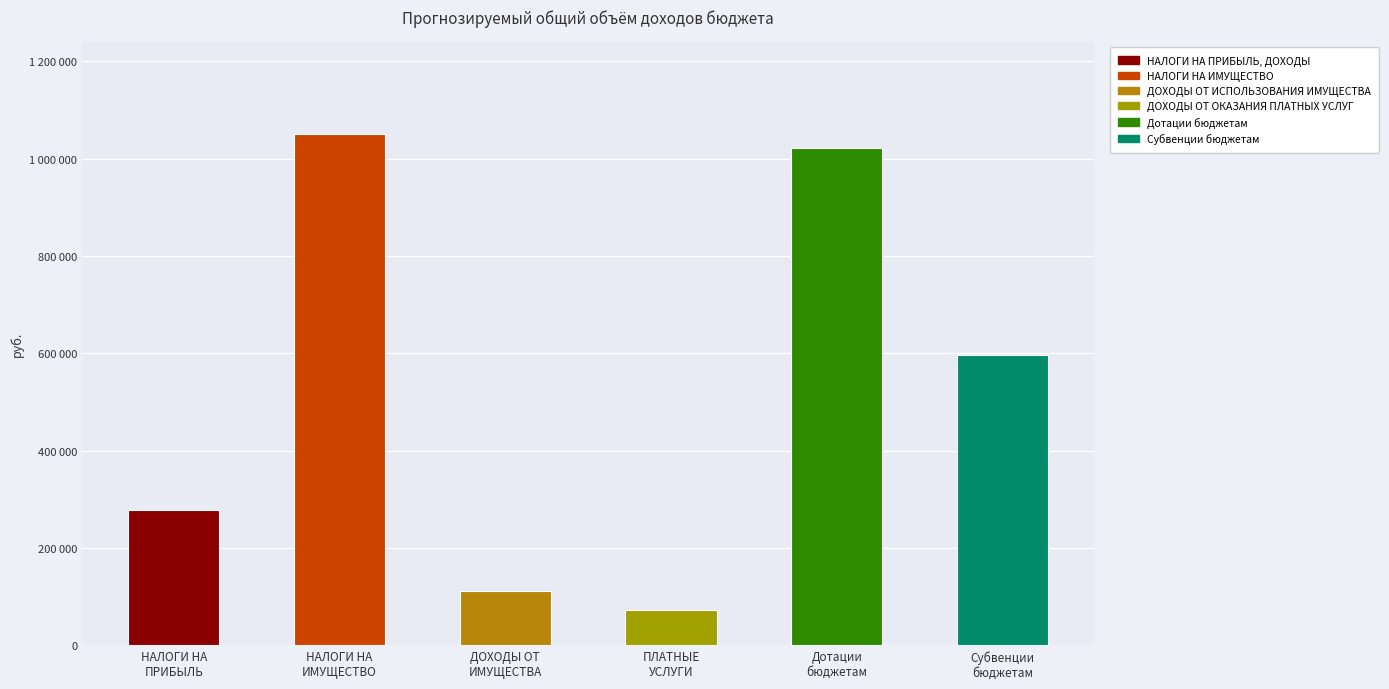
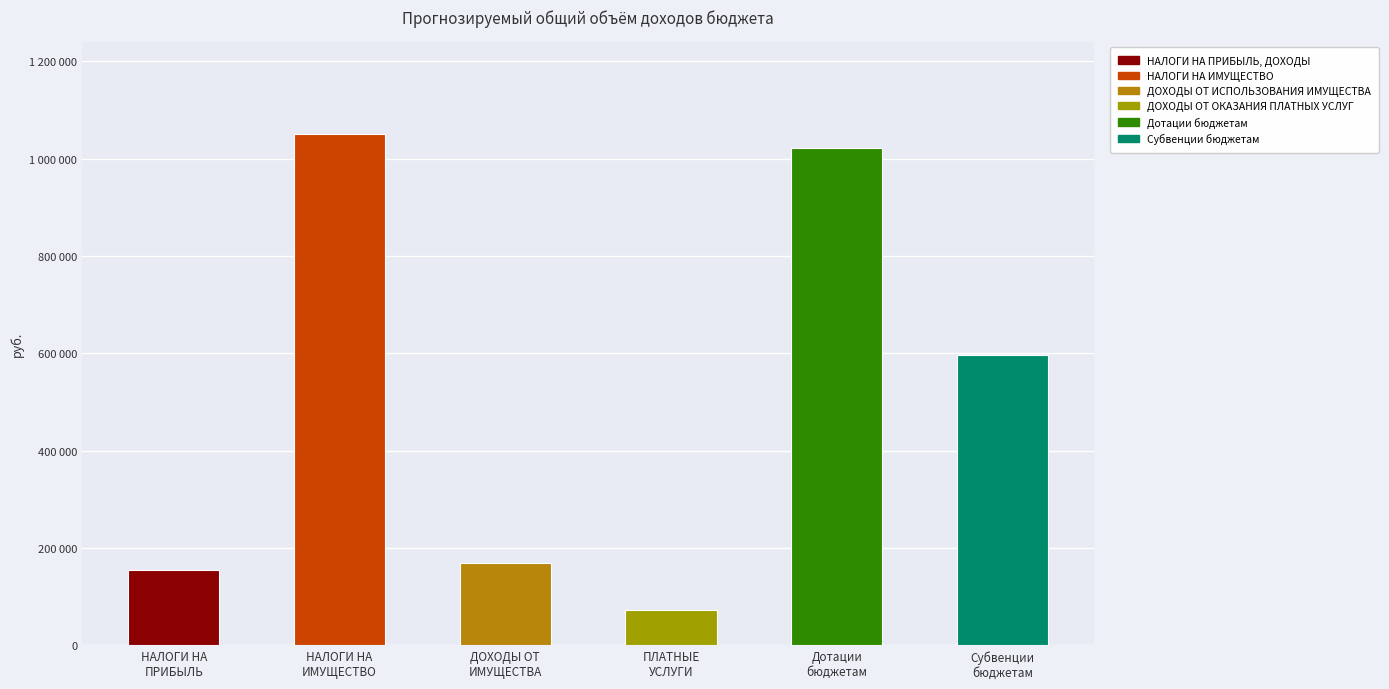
  {
-   "НАЛОГИ НА ПРИБЫЛЬ": 280000,
+   "НАЛОГИ НА ПРИБЫЛЬ": 160000,
    "НАЛОГИ НА ИМУЩЕСТВО": 1050000,
-   "ДОХОДЫ ОТ ИМУЩЕСТВА": 110000,
+   "ДОХОДЫ ОТ ИМУЩЕСТВА": 170000,
    "ПЛАТНЫЕ УСЛУГИ": 70000,
    "Дотации бюджетам": 1020000,
    "Субвенции бюджетам": 600000
  }
